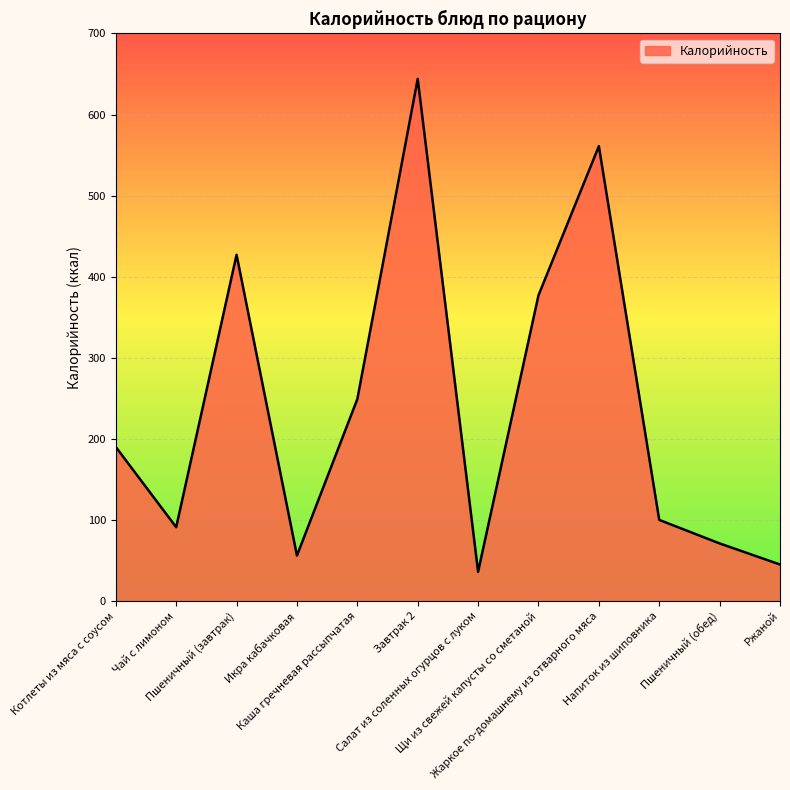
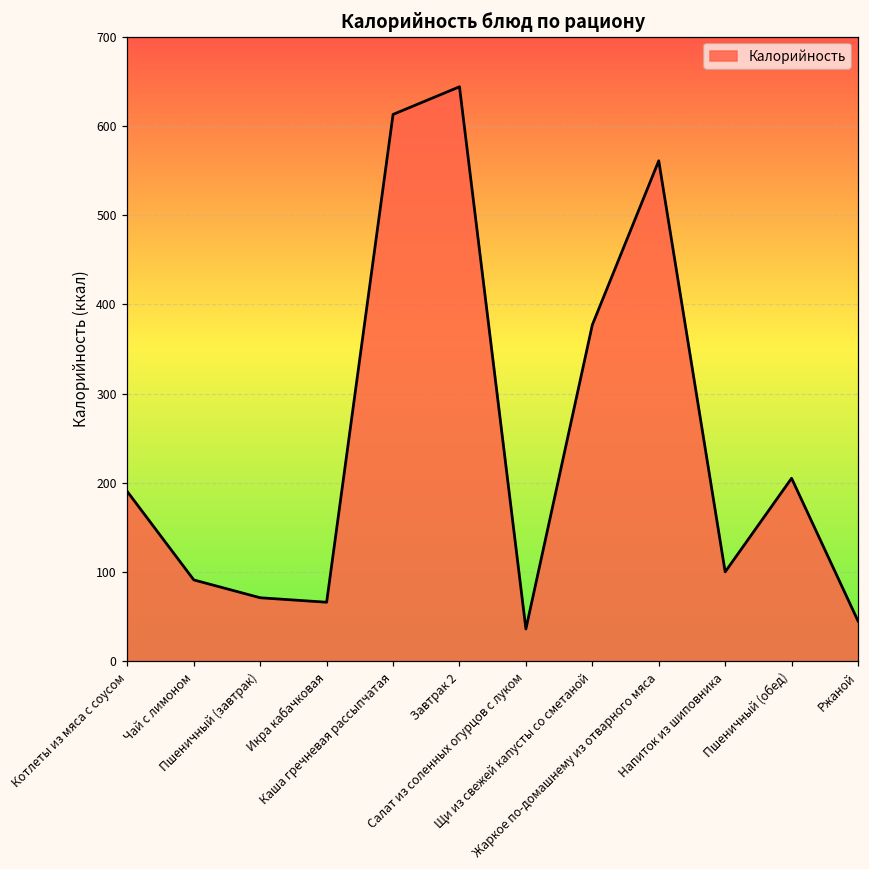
  {
    "Котлеты из мяса с соусом": 190,
    "Чай с лимоном": 90,
-   "Пшеничный (завтрак)": 430,
-   "Икра кабачковая": 60,
-   "Каша гречневая рассыпчатая": 250,
+   "Пшеничный (завтрак)": 70,
+   "Икра кабачковая": 70,
+   "Каша гречневая рассыпчатая": 610,
    "Завтрак 2": 640,
    "Салат из соленных огурцов с луком": 40,
    "Щи из свежей капусты со сметаной": 380,
    "Жаркое по-домашнему из отварного мяса": 560,
    "Напиток из шиповника": 100,
-   "Пшеничный (обед)": 70,
+   "Пшеничный (обед)": 210,
    "Ржаной": 50
  }
